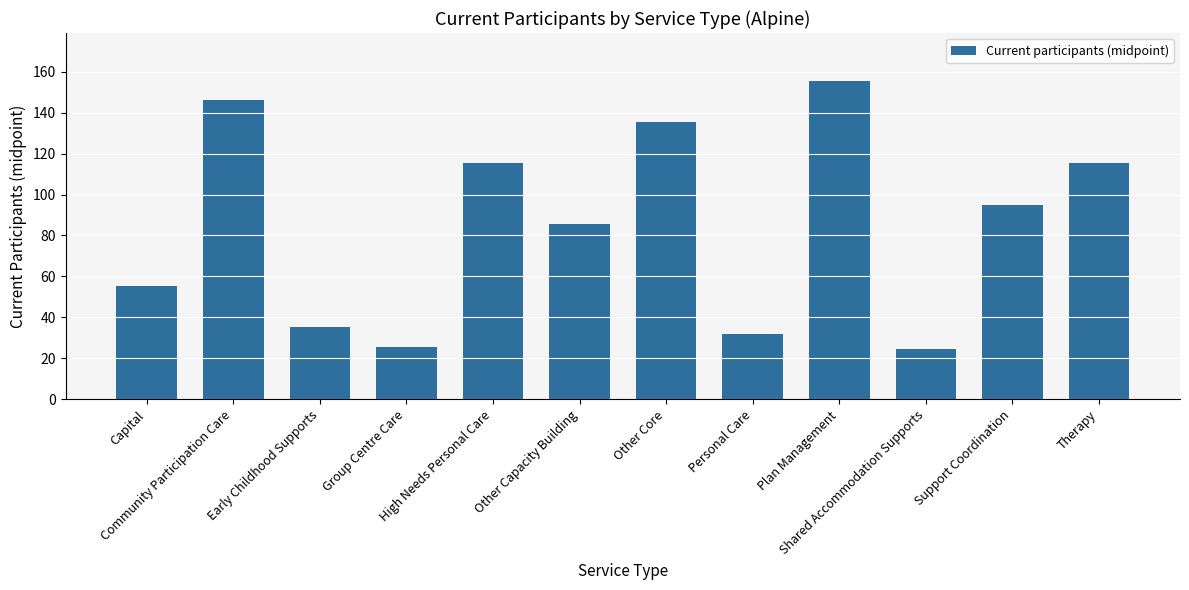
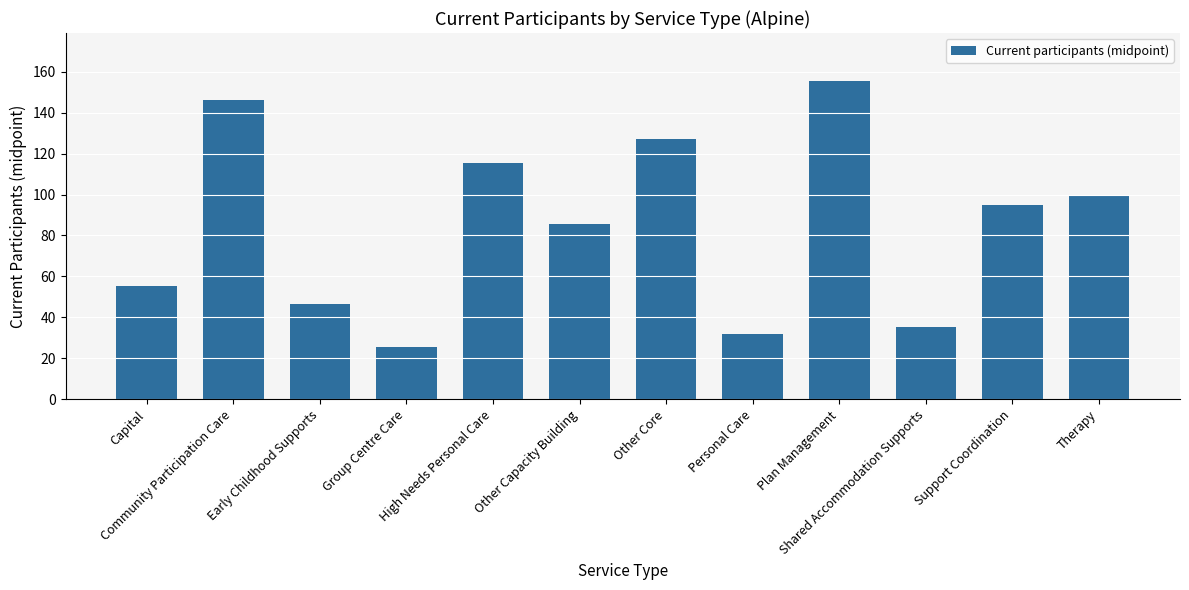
  {
    "Capital": 56,
    "Community Participation Care": 146,
-   "Early Childhood Supports": 36,
+   "Early Childhood Supports": 47,
    "Group Centre Care": 26,
    "High Needs Personal Care": 116,
    "Other Capacity Building": 86,
-   "Other Core": 136,
+   "Other Core": 127,
    "Personal Care": 32,
    "Plan Management": 156,
-   "Shared Accommodation Supports": 24,
+   "Shared Accommodation Supports": 36,
    "Support Coordination": 95,
-   "Therapy": 116
+   "Therapy": 100
  }
